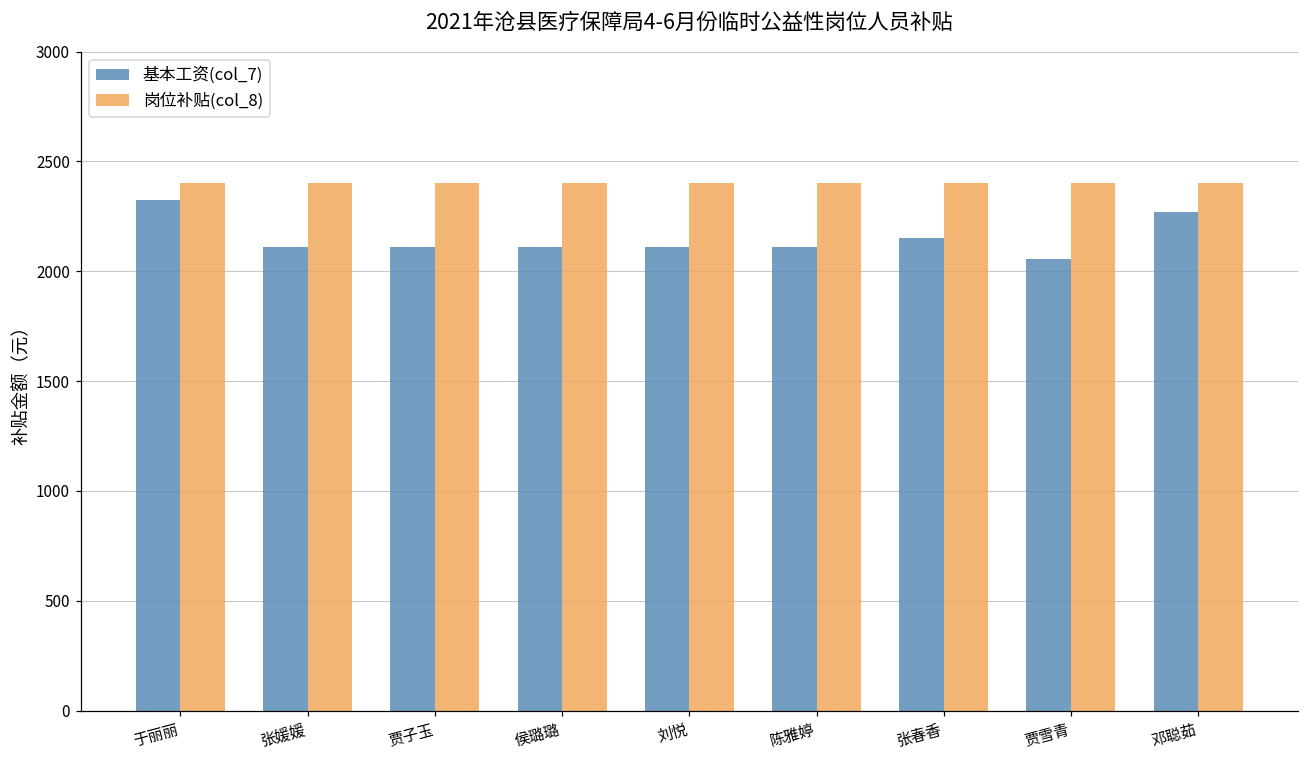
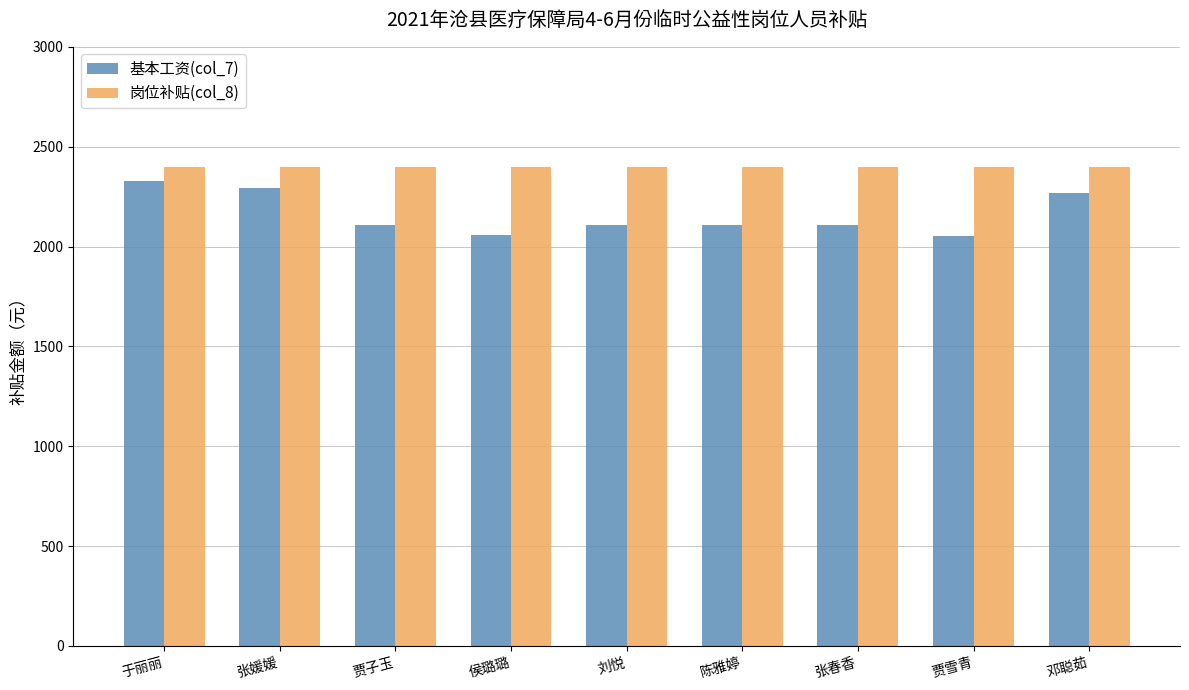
  {
    "基本工资(col_7)": {
      "于丽丽": 2330,
-     "张媛媛": 2110,
+     "张媛媛": 2290,
      "贾子玉": 2110,
-     "侯璐璐": 2110,
+     "侯璐璐": 2060,
      "刘悦": 2110,
      "陈雅婷": 2110,
-     "张春香": 2150,
+     "张春香": 2110,
      "贾雪青": 2050,
      "邓聪茹": 2270
    },
    "岗位补贴(col_8)": {
      "于丽丽": 2400,
      "张媛媛": 2400,
      "贾子玉": 2400,
      "侯璐璐": 2400,
      "刘悦": 2400,
      "陈雅婷": 2400,
      "张春香": 2400,
      "贾雪青": 2400,
      "邓聪茹": 2400
    }
  }
